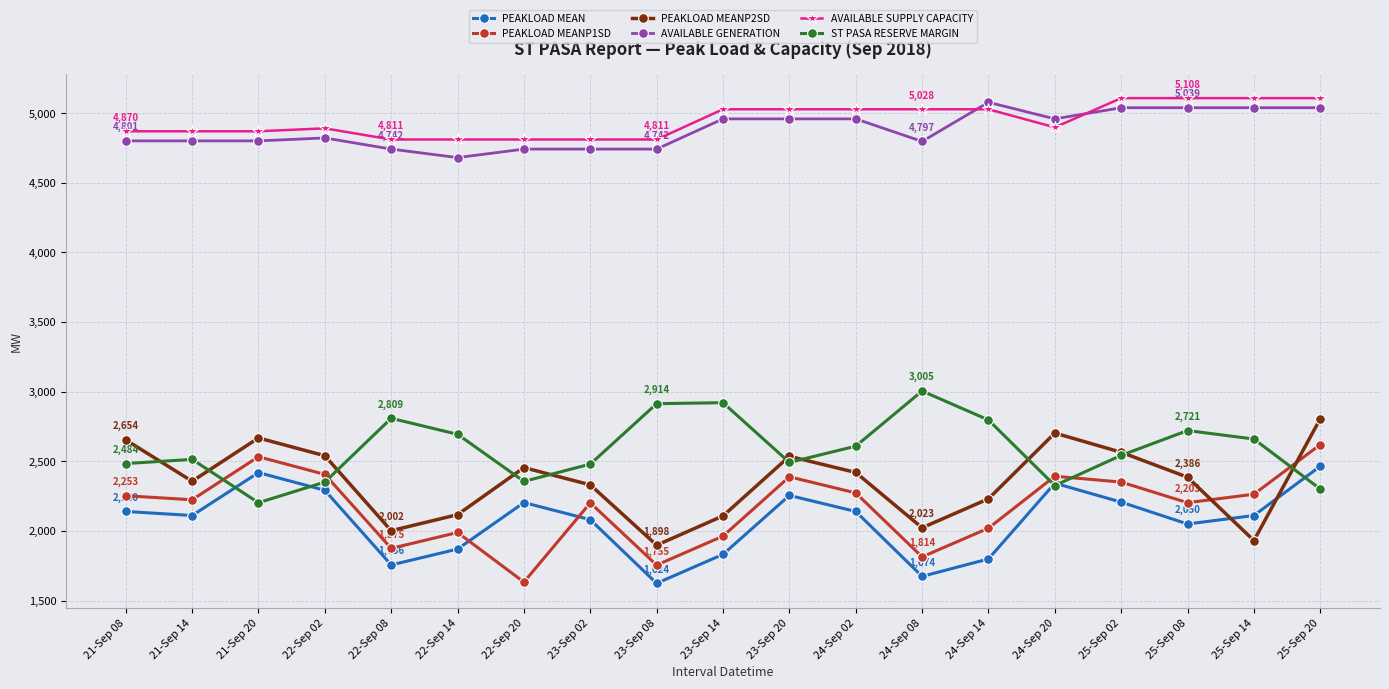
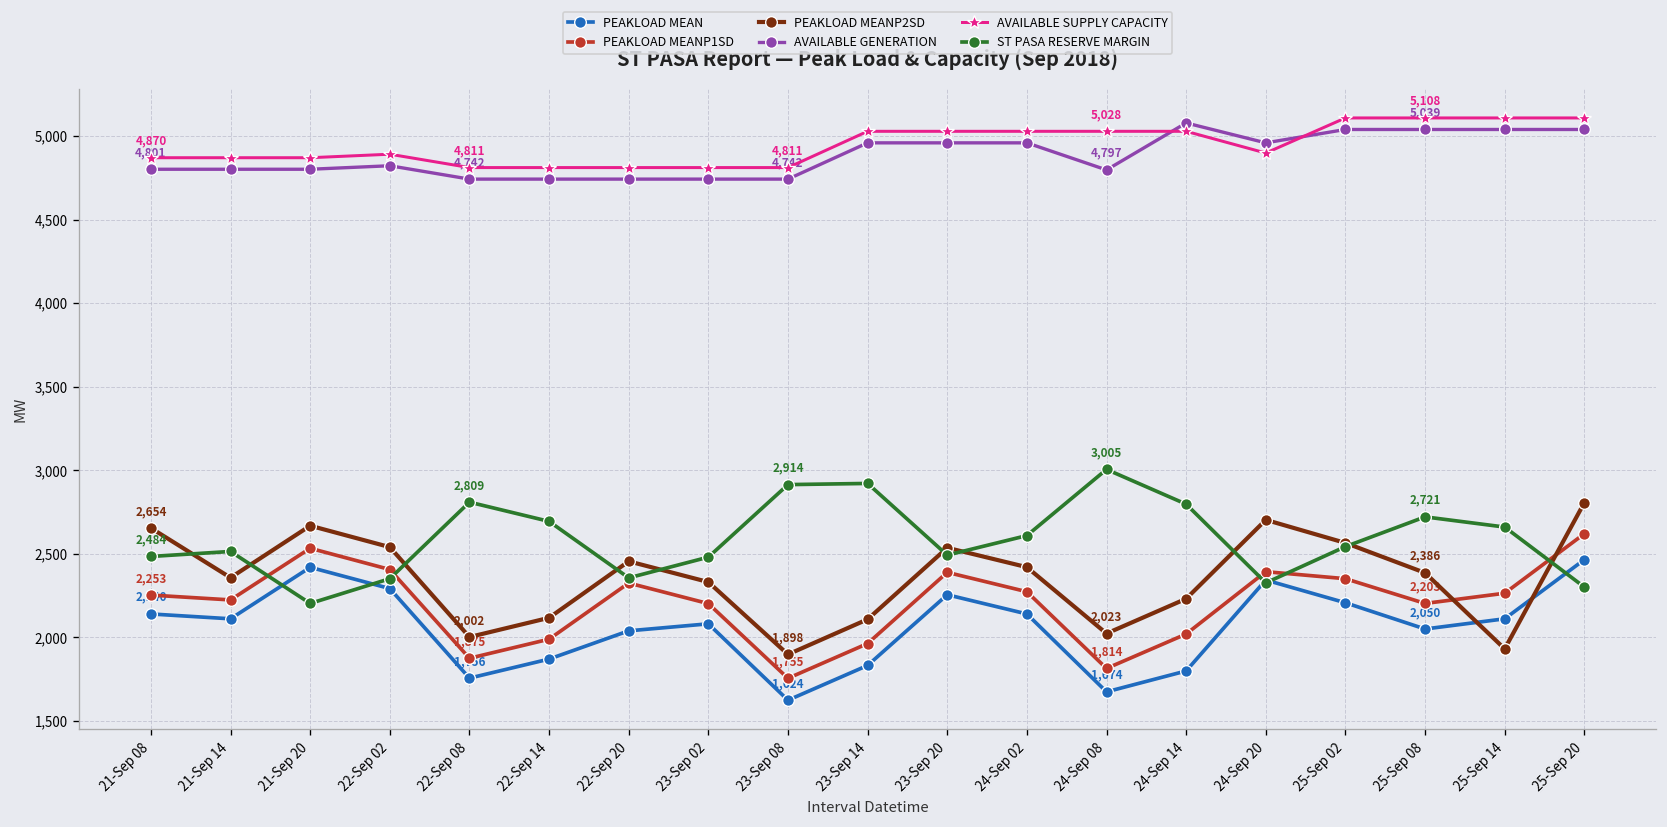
  {
    "PEAKLOAD MEAN": {
      "21-Sep 14": "2,110",
      "21-Sep 20": "2,420",
      "22-Sep 02": "2,290",
      "22-Sep 14": "1,870",
-     "22-Sep 20": "2,200",
+     "22-Sep 20": "2,040",
      "23-Sep 02": "2,080",
      "23-Sep 14": "1,830",
      "23-Sep 20": "2,260",
      "24-Sep 02": "2,140",
      "24-Sep 14": "1,800",
      "25-Sep 02": "2,210",
      "25-Sep 14": "2,110",
      "25-Sep 20": "2,470"
    },
    "PEAKLOAD MEANP1SD": {
      "21-Sep 14": "2,220",
      "21-Sep 20": "2,530",
      "22-Sep 02": "2,410",
      "22-Sep 14": "1,990",
-     "22-Sep 20": "1,630",
+     "22-Sep 20": "2,330",
      "23-Sep 02": "2,200",
      "23-Sep 14": "1,960",
      "23-Sep 20": "2,390",
      "24-Sep 02": "2,270",
      "24-Sep 14": "2,020",
      "24-Sep 20": "2,390",
      "25-Sep 02": "2,350",
      "25-Sep 14": "2,260",
      "25-Sep 20": "2,620"
    },
    "PEAKLOAD MEANP2SD": {
      "21-Sep 08": "2,654",
      "22-Sep 08": "2,002",
      "23-Sep 08": "1,898",
      "24-Sep 08": "2,023",
      "25-Sep 08": "2,386"
    },
    "AVAILABLE GENERATION": {
      "21-Sep 14": "4,800",
      "21-Sep 20": "4,800",
      "22-Sep 02": "4,820",
-     "22-Sep 14": "4,680",
+     "22-Sep 14": "4,740",
      "22-Sep 20": "4,740",
      "23-Sep 02": "4,740",
      "23-Sep 14": "4,960",
      "23-Sep 20": "4,960",
      "24-Sep 02": "4,960",
      "24-Sep 14": "5,080",
      "24-Sep 20": "4,960",
      "25-Sep 02": "5,040",
      "25-Sep 14": "5,040",
      "25-Sep 20": "5,040"
    },
    "AVAILABLE SUPPLY CAPACITY": {
      "21-Sep 08": "4,870",
      "22-Sep 08": "4,811",
      "23-Sep 08": "4,811",
      "24-Sep 08": "5,028",
      "25-Sep 08": "5,108"
    },
    "ST PASA RESERVE MARGIN": {
      "21-Sep 08": "2,484",
      "22-Sep 08": "2,809",
      "23-Sep 08": "2,914",
      "24-Sep 08": "3,005",
      "25-Sep 08": "2,721"
    }
  }
